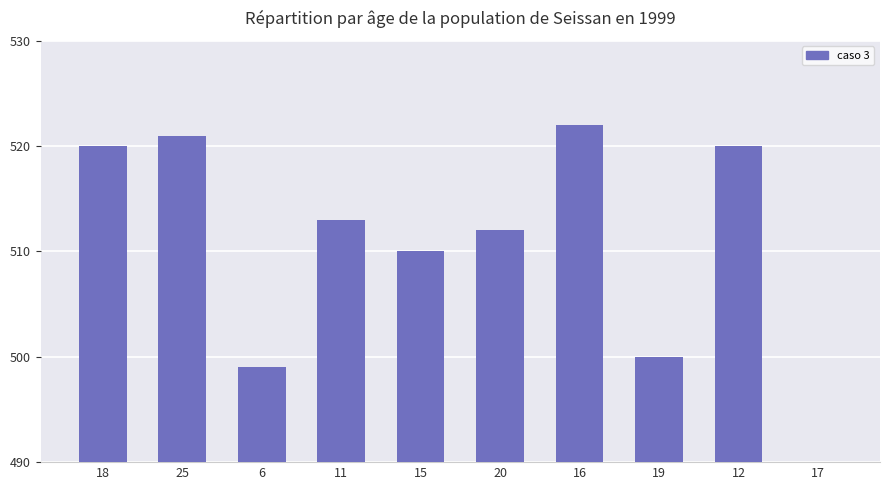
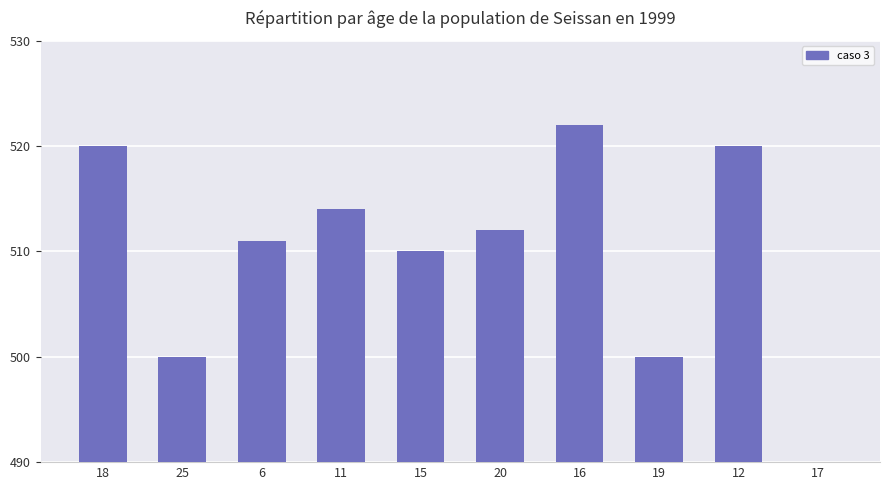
  {
    "18": 520,
-   "25": 521,
-   "6": 499,
-   "11": 513,
+   "25": 500,
+   "6": 511,
+   "11": 514,
    "15": 510,
    "20": 512,
    "16": 522,
    "19": 500,
    "12": 520
  }
